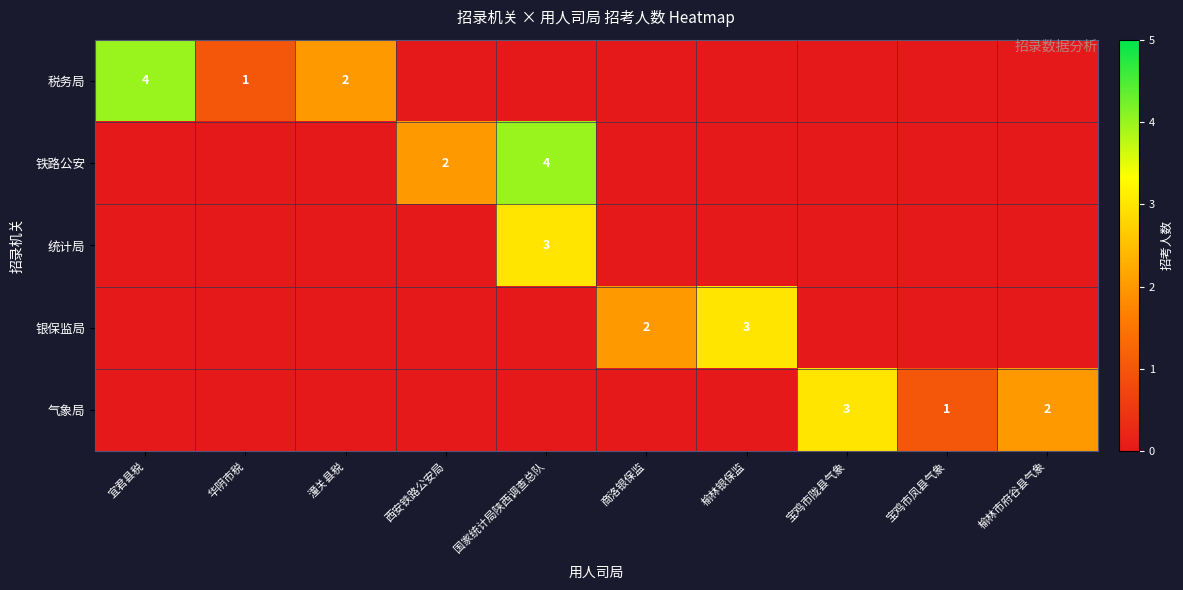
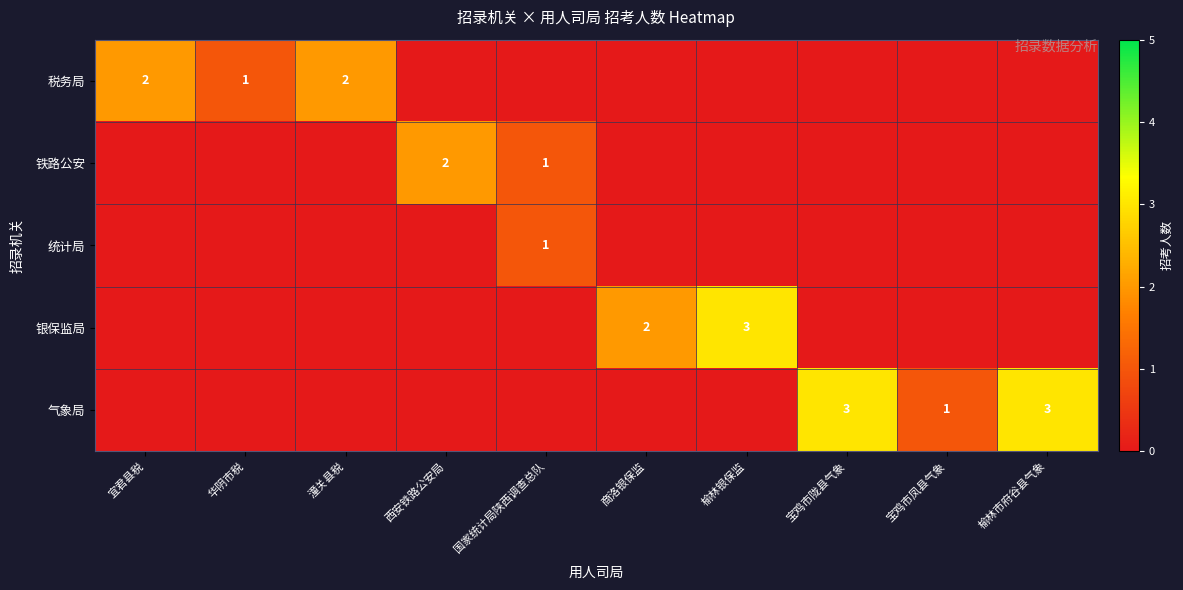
  {
    "税务局": {
-     "宜君县税": 4,
+     "宜君县税": 2,
      "华阴市税": 1,
      "潼关县税": 2
    },
    "铁路公安": {
      "西安铁路公安局": 2,
-     "国家统计局陕西调查总队": 4
+     "国家统计局陕西调查总队": 1
    },
    "统计局": {
-     "国家统计局陕西调查总队": 3
+     "国家统计局陕西调查总队": 1
    },
    "银保监局": {
      "商洛银保监": 2,
      "榆林银保监": 3
    },
    "气象局": {
      "宝鸡市陇县气象": 3,
      "宝鸡市凤县气象": 1,
-     "榆林市府谷县气象": 2
+     "榆林市府谷县气象": 3
    }
  }
